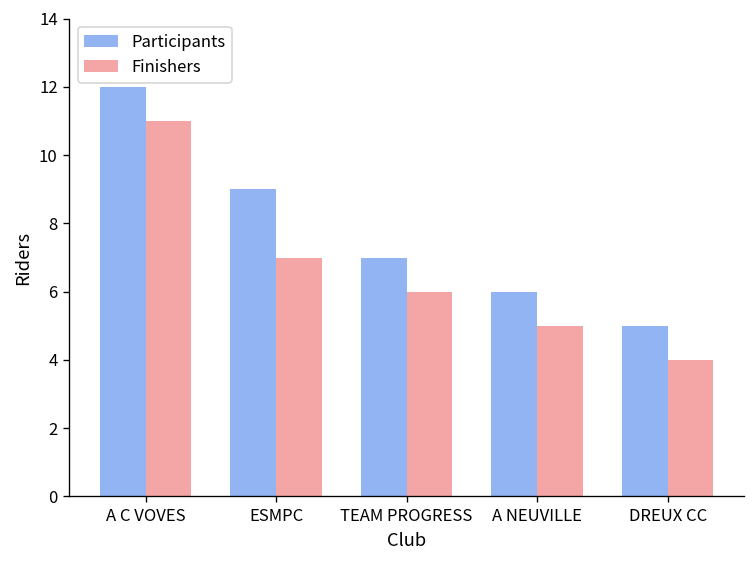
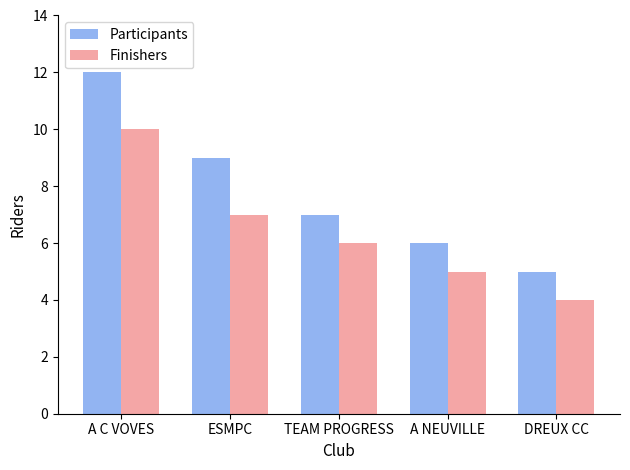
  {
    "Participants": {
      "A C VOVES": 12,
      "ESMPC": 9,
      "TEAM PROGRESS": 7,
      "A NEUVILLE": 6,
      "DREUX CC": 5
    },
    "Finishers": {
-     "A C VOVES": 11,
+     "A C VOVES": 10,
      "ESMPC": 7,
      "TEAM PROGRESS": 6,
      "A NEUVILLE": 5,
      "DREUX CC": 4
    }
  }
